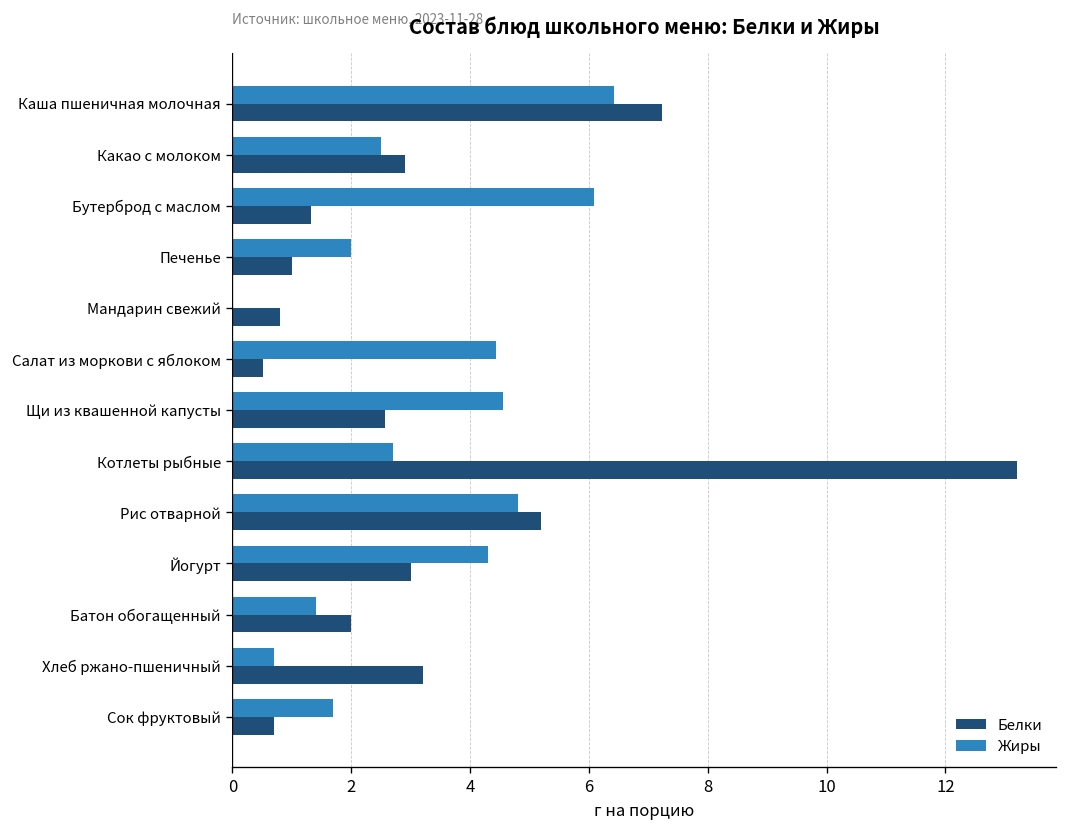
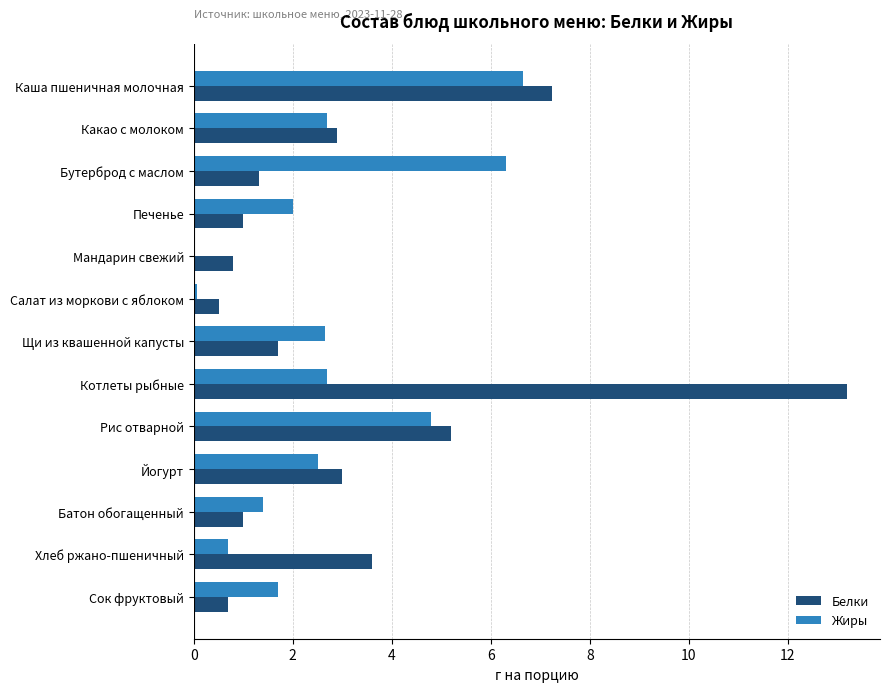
  {
    "Белки": {
      "Каша пшеничная молочная": 7.2,
      "Какао с молоком": 2.9,
      "Бутерброд с маслом": 1.3,
      "Печенье": 1.0,
      "Мандарин свежий": 0.8,
      "Салат из моркови с яблоком": 0.5,
-     "Щи из квашенной капусты": 2.6,
+     "Щи из квашенной капусты": 1.7,
      "Котлеты рыбные": 13.2,
      "Рис отварной": 5.2,
      "Йогурт": 3.0,
-     "Батон обогащенный": 2,
-     "Хлеб ржано-пшеничный": 3.2,
+     "Батон обогащенный": 1,
+     "Хлеб ржано-пшеничный": 3.6,
      "Сок фруктовый": 0.7
    },
    "Жиры": {
-     "Каша пшеничная молочная": 6.4,
-     "Какао с молоком": 2.5,
-     "Бутерброд с маслом": 6.1,
+     "Каша пшеничная молочная": 6.7,
+     "Какао с молоком": 2.7,
+     "Бутерброд с маслом": 6.3,
      "Печенье": 2.0,
      "Мандарин свежий": 0.0,
-     "Салат из моркови с яблоком": 4.4,
-     "Щи из квашенной капусты": 4.6,
+     "Салат из моркови с яблоком": 0.1,
+     "Щи из квашенной капусты": 2.7,
      "Котлеты рыбные": 2.7,
      "Рис отварной": 4.8,
-     "Йогурт": 4.3,
+     "Йогурт": 2.5,
      "Батон обогащенный": 1.4,
      "Хлеб ржано-пшеничный": 0.7,
      "Сок фруктовый": 1.7
    }
  }
